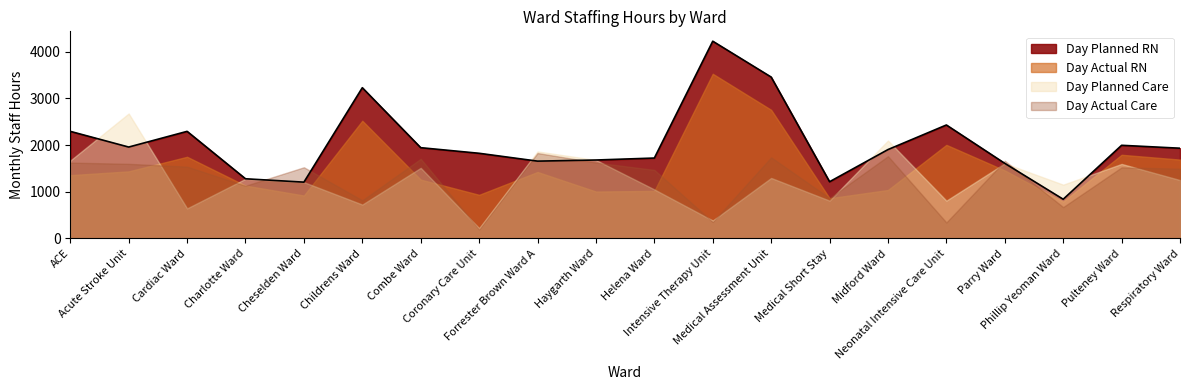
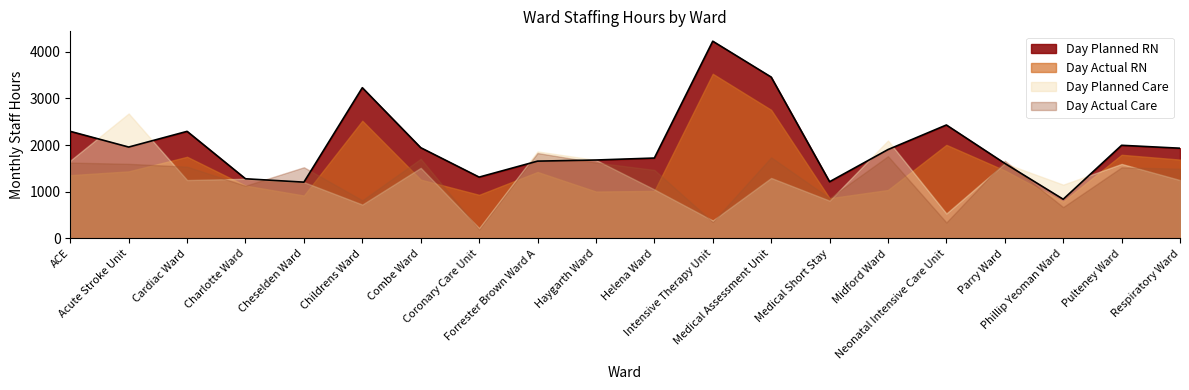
  {
    "Day Planned RN": {
      "ACE": 2300,
      "Acute Stroke Unit": 2000,
      "Cardiac Ward": 2300,
      "Childrens Ward": 3200,
      "Combe Ward": 1900,
-     "Coronary Care Unit": 1800,
+     "Coronary Care Unit": 1300,
      "Forrester Brown Ward A": 1700,
      "Helena Ward": 1700,
      "Intensive Therapy Unit": 4200,
      "Medical Assessment Unit": 3500,
      "Medical Short Stay": 1200,
      "Midford Ward": 1900,
      "Neonatal Intensive Care Unit": 2400,
      "Pulteney Ward": 2000,
      "Respiratory Ward": 1900
    },
    "Day Planned Care": {
      "Acute Stroke Unit": 2700,
-     "Cardiac Ward": 600,
+     "Cardiac Ward": 1300,
      "Childrens Ward": 700,
      "Combe Ward": 1500,
      "Medical Assessment Unit": 1300,
      "Midford Ward": 2100,
-     "Neonatal Intensive Care Unit": 800,
+     "Neonatal Intensive Care Unit": 500,
      "Phillip Yeoman Ward": 1200,
      "Pulteney Ward": 1600,
      "Respiratory Ward": 1300
    }
  }
